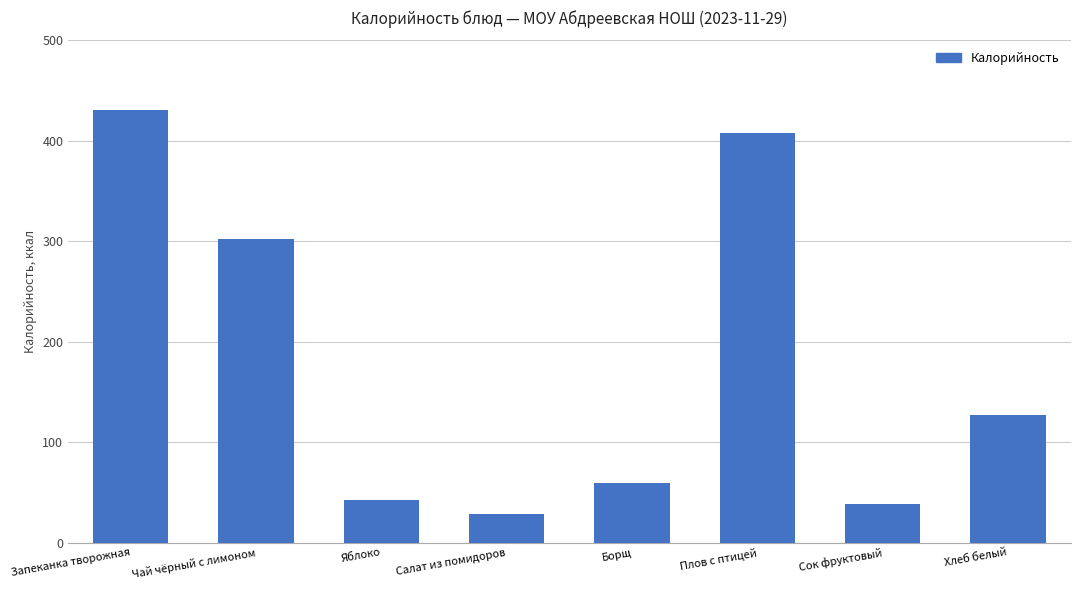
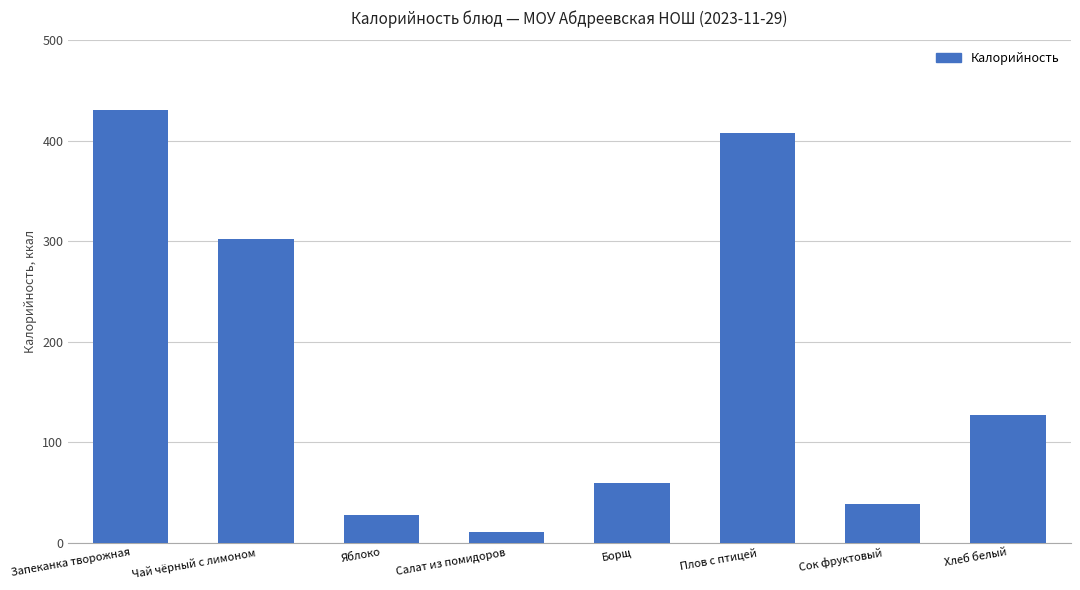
  {
    "Запеканка творожная": 431,
    "Чай чёрный с лимоном": 302,
-   "Яблоко": 43,
-   "Салат из помидоров": 28,
+   "Яблоко": 28,
+   "Салат из помидоров": 10,
    "Борщ": 60,
    "Плов с птицей": 408,
    "Сок фруктовый": 38,
    "Хлеб белый": 127
  }
